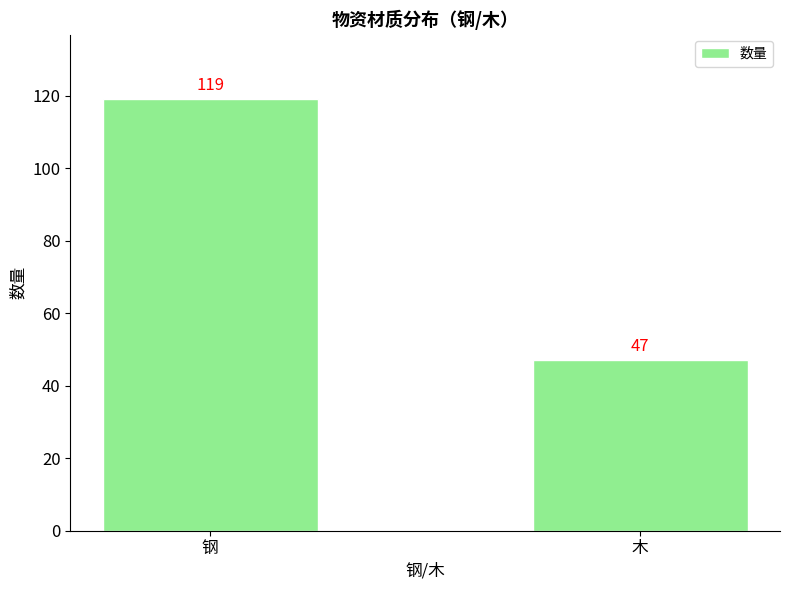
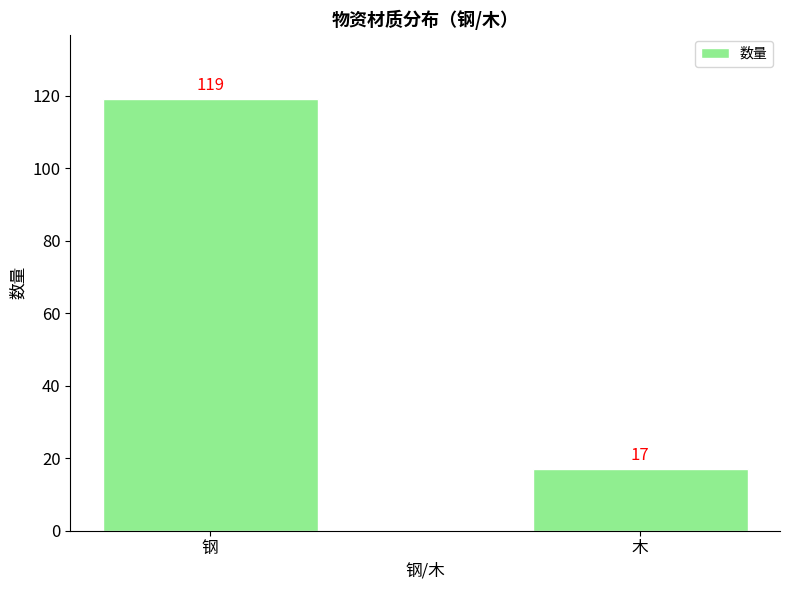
  {
    "钢": 119,
-   "木": 47
+   "木": 17
  }
